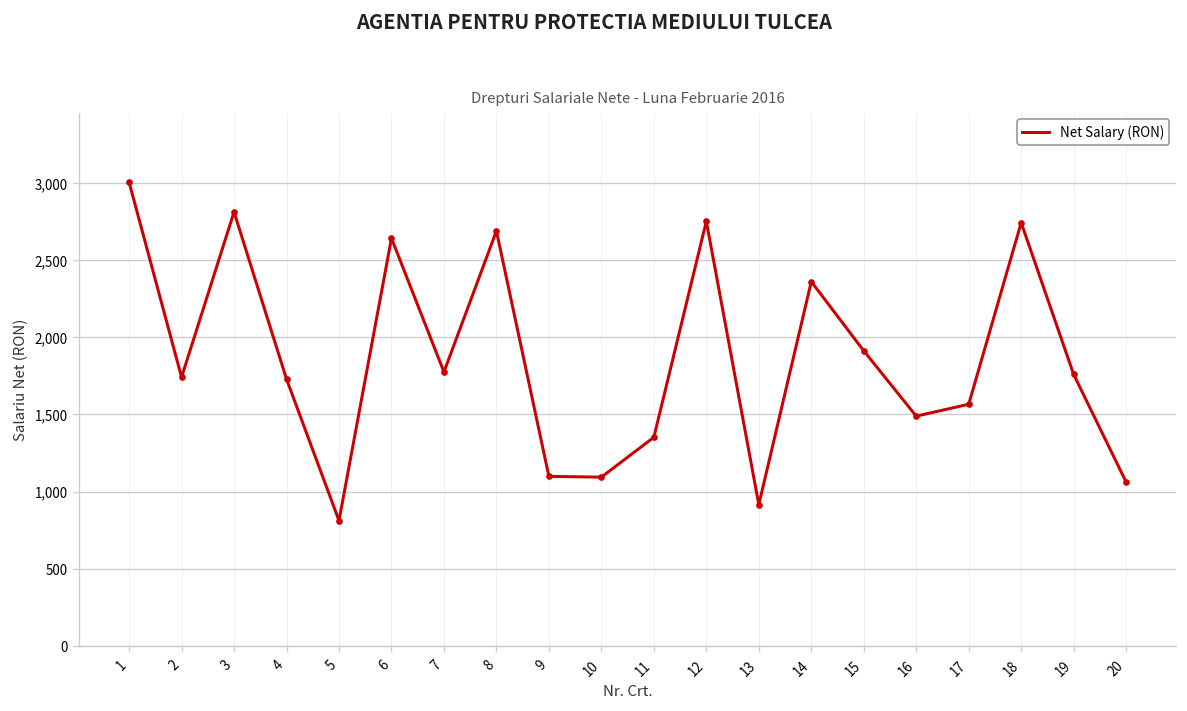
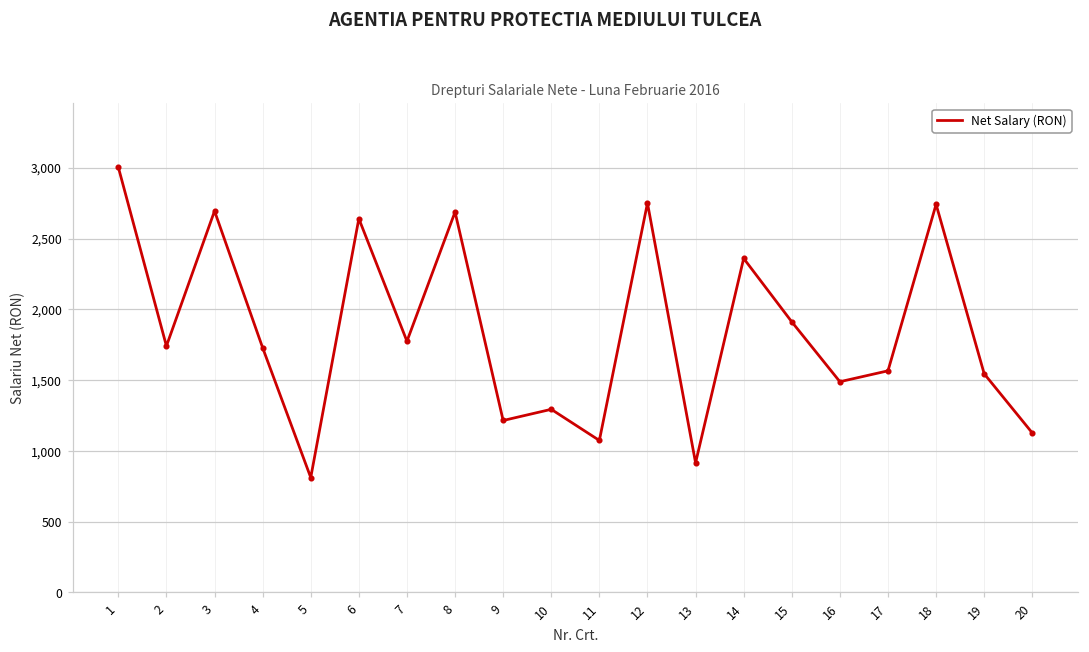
  {
    "1": "3,000",
    "2": "1,740",
-   "3": "2,810",
+   "3": "2,700",
    "4": "1,730",
    "5": "810",
    "6": "2,640",
    "7": "1,780",
    "8": "2,690",
-   "9": "1,100",
-   "10": "1,090",
-   "11": "1,350",
+   "9": "1,220",
+   "10": "1,290",
+   "11": "1,070",
    "12": "2,750",
    "13": "920",
    "14": "2,360",
    "15": "1,910",
    "16": "1,490",
    "17": "1,570",
    "18": "2,740",
-   "19": "1,760",
-   "20": "1,060"
+   "19": "1,550",
+   "20": "1,130"
  }
